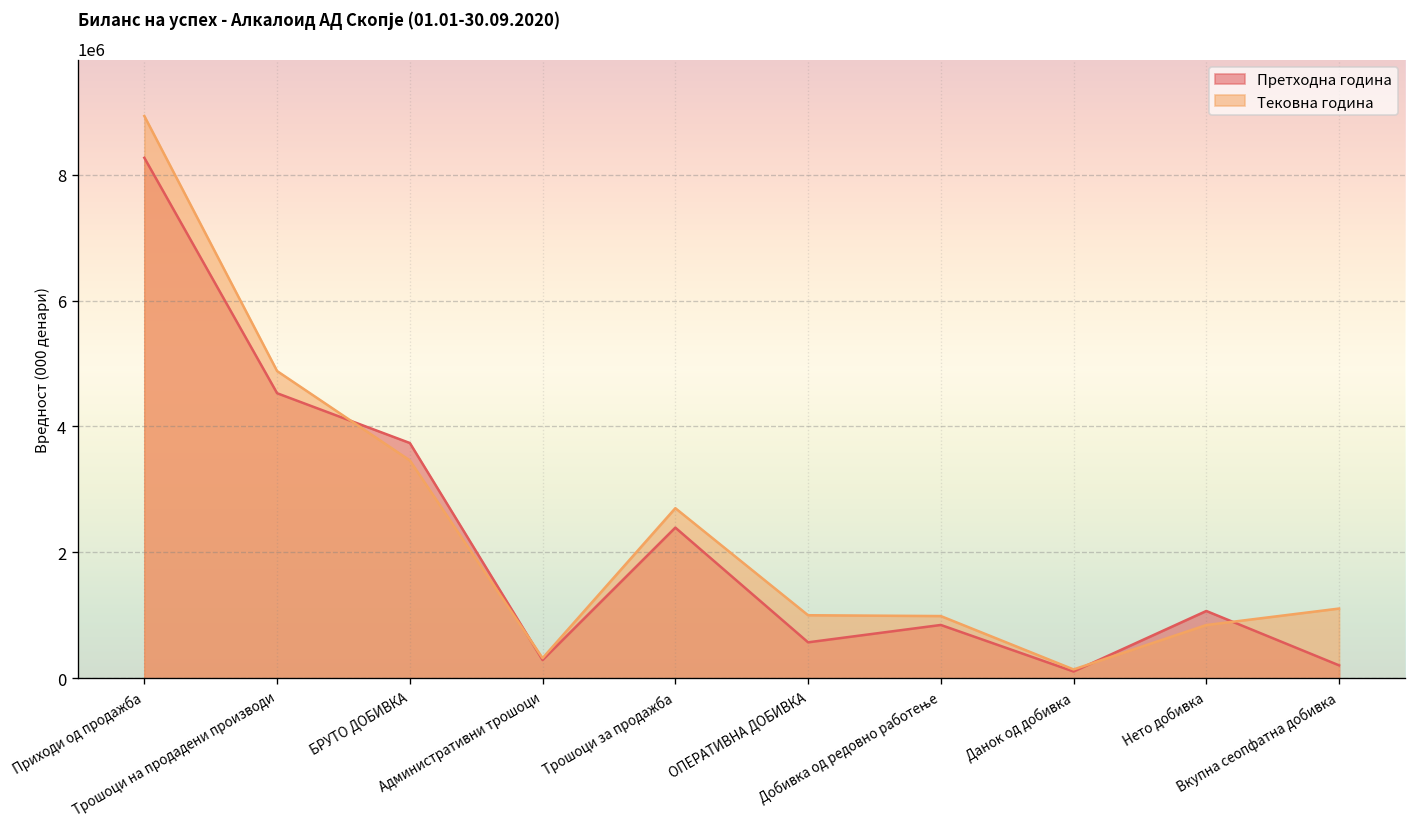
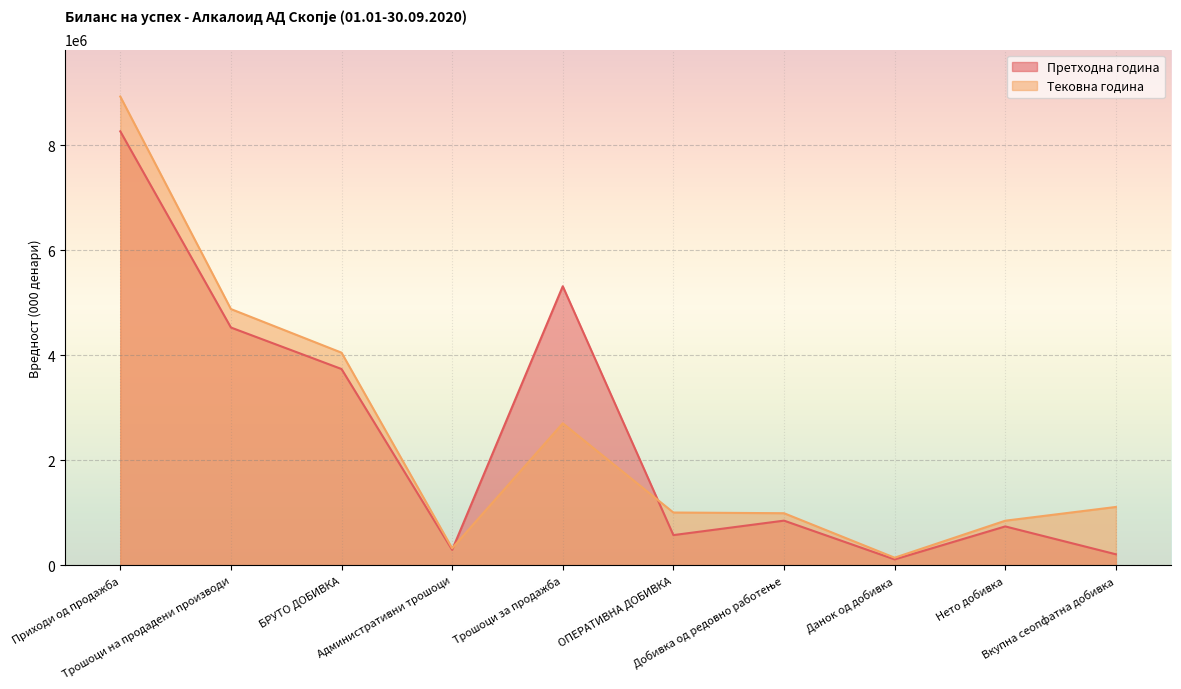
  {
    "Претходна година": {
      "Приходи од продажба": 8300000,
      "Трошоци на продадени производи": 4500000,
      "БРУТО ДОБИВКА": 3700000,
-     "Трошоци за продажба": 2400000,
+     "Трошоци за продажба": 5300000,
      "ОПЕРАТИВНА ДОБИВКА": 600000,
      "Добивка од редовно работење": 800000,
-     "Нето добивка": 1100000,
+     "Нето добивка": 700000,
      "Вкупна сеопфатна добивка": 200000
    },
    "Тековна година": {
      "Приходи од продажба": 8900000,
      "Трошоци на продадени производи": 4900000,
-     "БРУТО ДОБИВКА": 3500000,
+     "БРУТО ДОБИВКА": 4000000,
      "Трошоци за продажба": 2700000,
      "ОПЕРАТИВНА ДОБИВКА": 1000000,
      "Добивка од редовно работење": 1000000,
      "Нето добивка": 800000,
      "Вкупна сеопфатна добивка": 1100000
    }
  }
